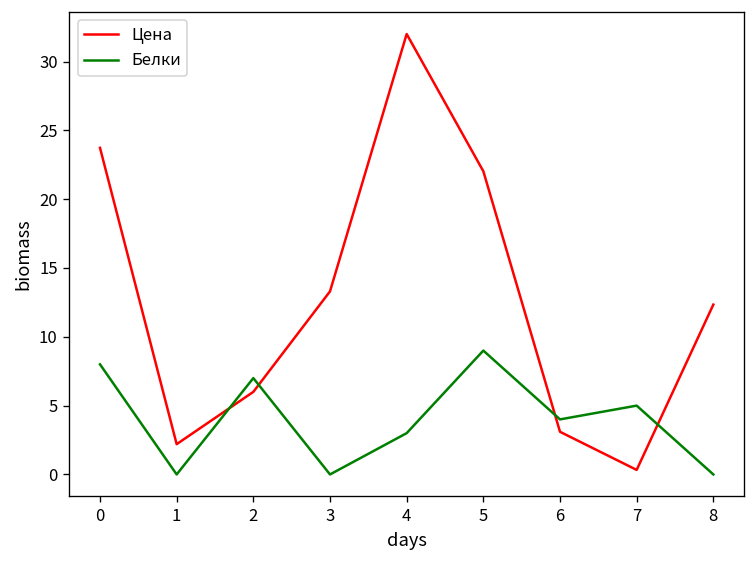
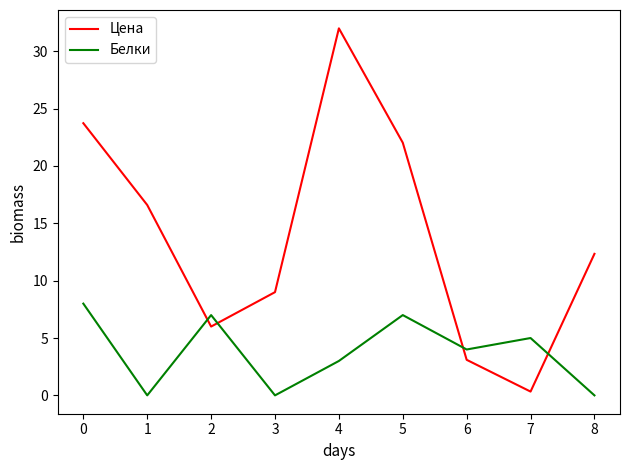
  {
    "Цена": {
      "0": 23.7,
-     "1": 2.2,
+     "1": 16.6,
      "2": 6.0,
-     "3": 13.3,
+     "3": 9.0,
      "4": 32.0,
      "5": 22.0,
      "6": 3.1,
      "7": 0.3,
      "8": 12.3
    },
    "Белки": {
      "0": 8,
      "1": 0,
      "2": 7,
      "3": 0,
      "4": 3,
-     "5": 9,
+     "5": 7,
      "6": 4,
      "7": 5,
      "8": 0
    }
  }
